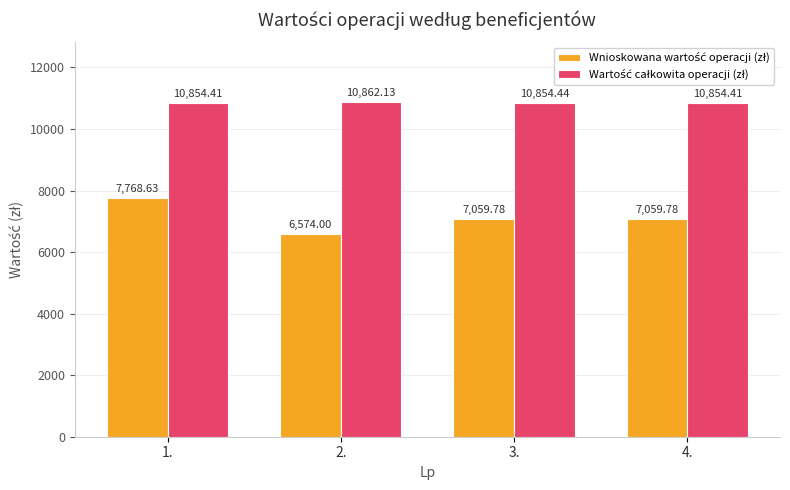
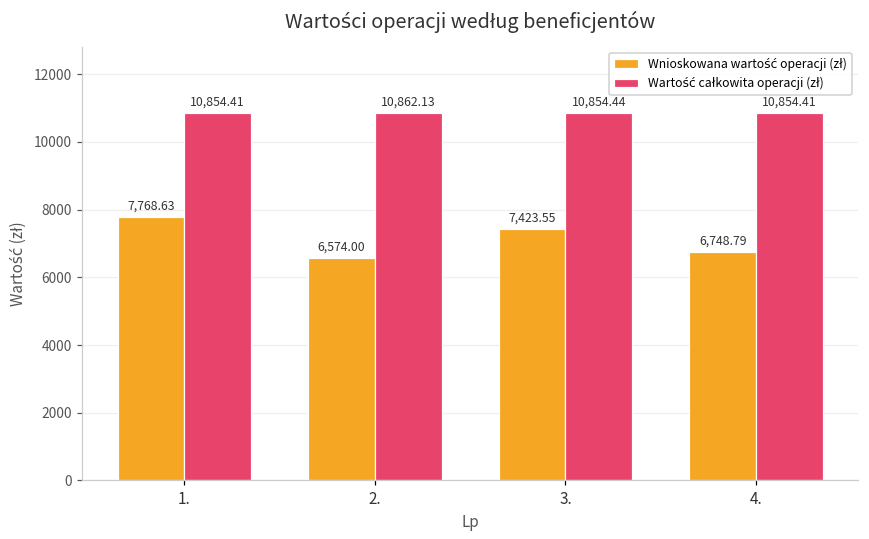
  {
    "Wnioskowana wartość operacji (zł)": {
      "1.": "7,768.63",
      "2.": "6,574.00",
-     "3.": "7,059.78",
-     "4.": "7,059.78"
+     "3.": "7,423.55",
+     "4.": "6,748.79"
    },
    "Wartość całkowita operacji (zł)": {
      "1.": "10,854.41",
      "2.": "10,862.13",
      "3.": "10,854.44",
      "4.": "10,854.41"
    }
  }
